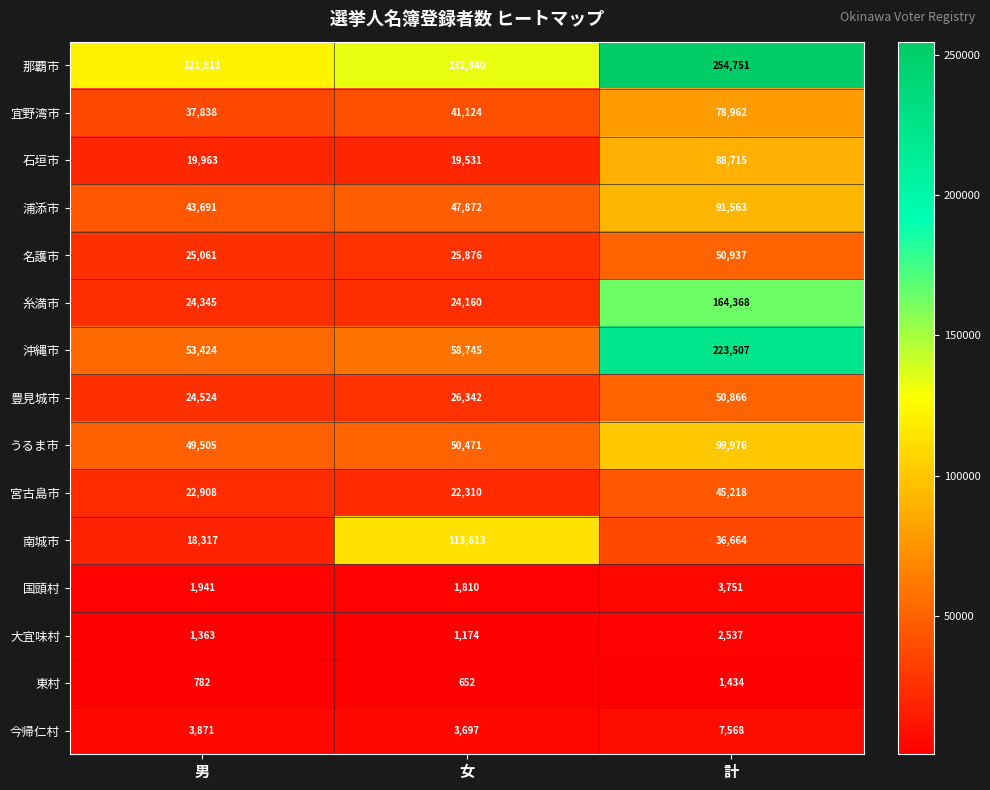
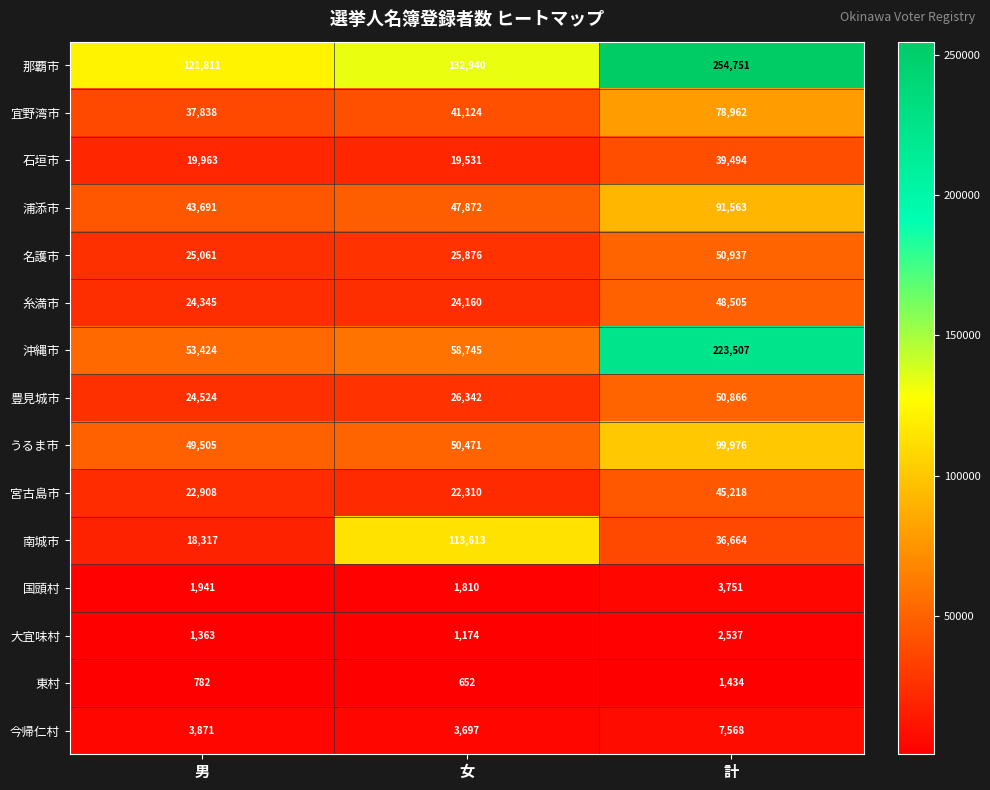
  {
    "那覇市": {
      "男": "121,811",
      "女": "132,940",
      "計": "254,751"
    },
    "宜野湾市": {
      "男": "37,838",
      "女": "41,124",
      "計": "78,962"
    },
    "石垣市": {
      "男": "19,963",
      "女": "19,531",
-     "計": "88,715"
+     "計": "39,494"
    },
    "浦添市": {
      "男": "43,691",
      "女": "47,872",
      "計": "91,563"
    },
    "名護市": {
      "男": "25,061",
      "女": "25,876",
      "計": "50,937"
    },
    "糸満市": {
      "男": "24,345",
      "女": "24,160",
-     "計": "164,368"
+     "計": "48,505"
    },
    "沖縄市": {
      "男": "53,424",
      "女": "58,745",
      "計": "223,507"
    },
    "豊見城市": {
      "男": "24,524",
      "女": "26,342",
      "計": "50,866"
    },
    "うるま市": {
      "男": "49,505",
      "女": "50,471",
      "計": "99,976"
    },
    "宮古島市": {
      "男": "22,908",
      "女": "22,310",
      "計": "45,218"
    },
    "南城市": {
      "男": "18,317",
      "女": "113,613",
      "計": "36,664"
    },
    "国頭村": {
      "男": "1,941",
      "女": "1,810",
      "計": "3,751"
    },
    "大宜味村": {
      "男": "1,363",
      "女": "1,174",
      "計": "2,537"
    },
    "東村": {
      "男": "782",
      "女": "652",
      "計": "1,434"
    },
    "今帰仁村": {
      "男": "3,871",
      "女": "3,697",
      "計": "7,568"
    }
  }
